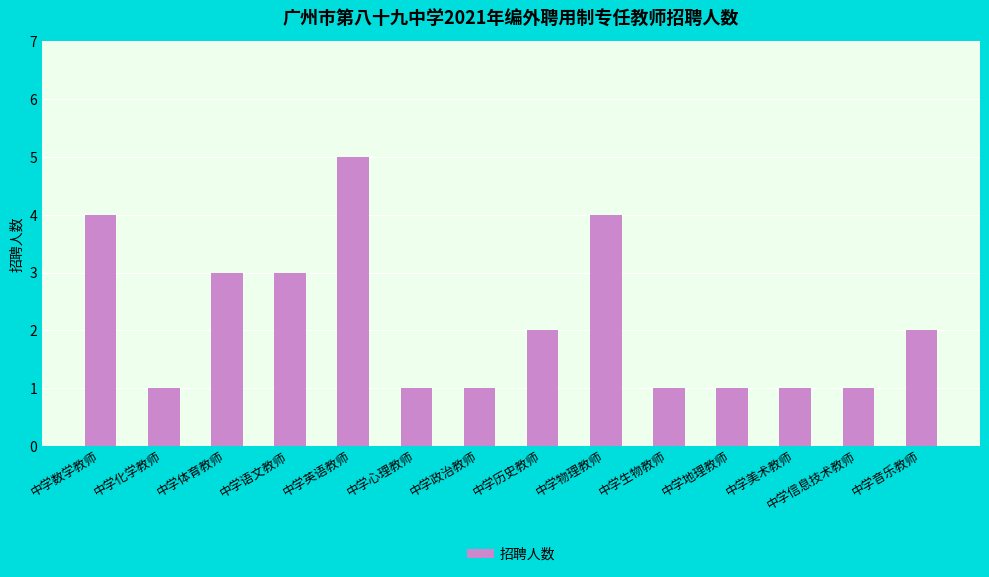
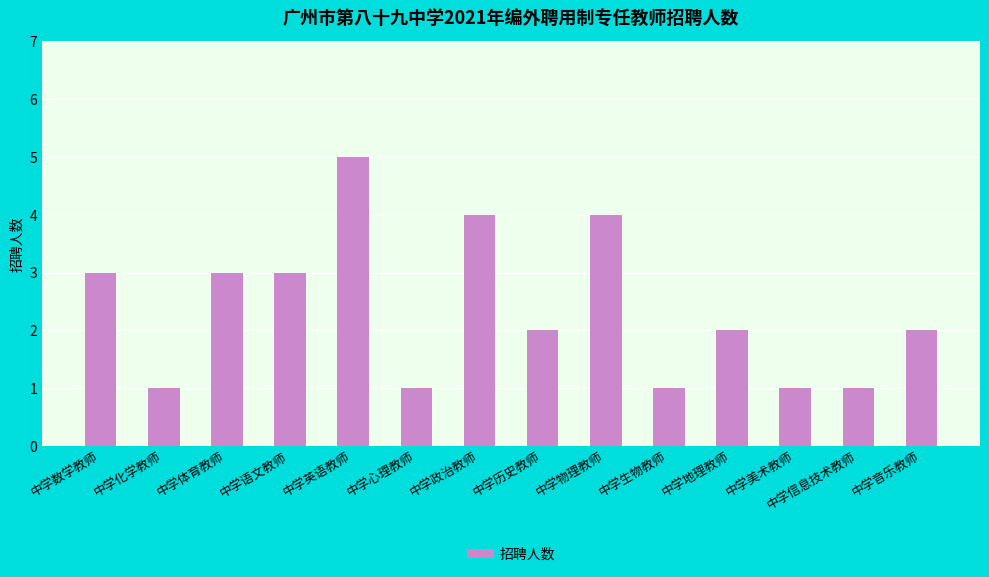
  {
-   "中学数学教师": 4,
+   "中学数学教师": 3,
    "中学化学教师": 1,
    "中学体育教师": 3,
    "中学语文教师": 3,
    "中学英语教师": 5,
    "中学心理教师": 1,
-   "中学政治教师": 1,
+   "中学政治教师": 4,
    "中学历史教师": 2,
    "中学物理教师": 4,
    "中学生物教师": 1,
-   "中学地理教师": 1,
+   "中学地理教师": 2,
    "中学美术教师": 1,
    "中学信息技术教师": 1,
    "中学音乐教师": 2
  }
